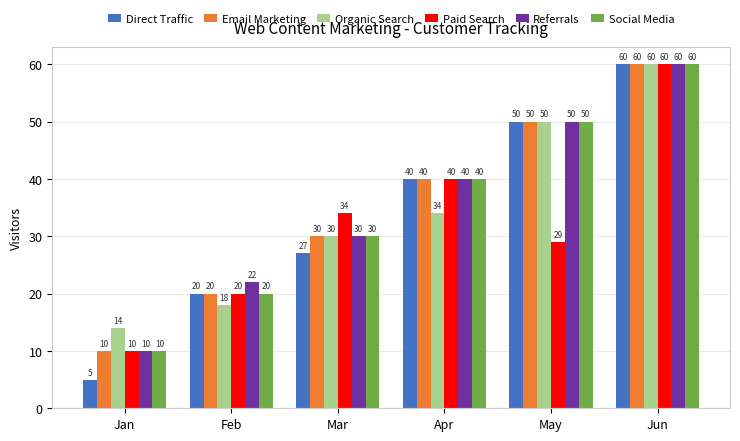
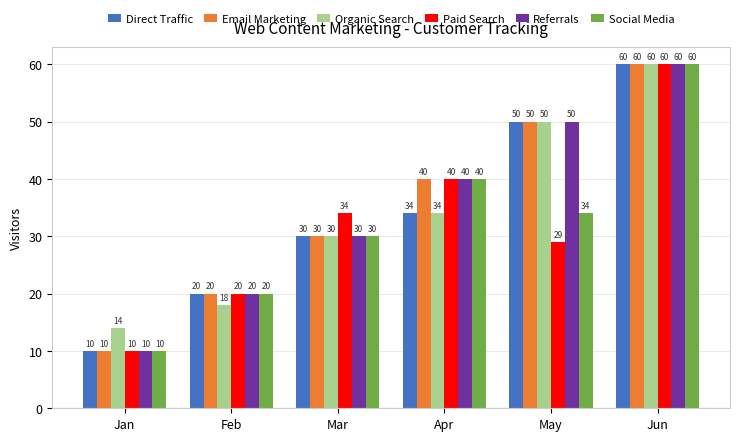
  {
    "Direct Traffic": {
-     "Jan": 5,
+     "Jan": 10,
      "Feb": 20,
-     "Mar": 27,
-     "Apr": 40,
+     "Mar": 30,
+     "Apr": 34,
      "May": 50,
      "Jun": 60
    },
    "Email Marketing": {
      "Jan": 10,
      "Feb": 20,
      "Mar": 30,
      "Apr": 40,
      "May": 50,
      "Jun": 60
    },
    "Organic Search": {
      "Jan": 14,
      "Feb": 18,
      "Mar": 30,
      "Apr": 34,
      "May": 50,
      "Jun": 60
    },
    "Paid Search": {
      "Jan": 10,
      "Feb": 20,
      "Mar": 34,
      "Apr": 40,
      "May": 29,
      "Jun": 60
    },
    "Referrals": {
      "Jan": 10,
-     "Feb": 22,
+     "Feb": 20,
      "Mar": 30,
      "Apr": 40,
      "May": 50,
      "Jun": 60
    },
    "Social Media": {
      "Jan": 10,
      "Feb": 20,
      "Mar": 30,
      "Apr": 40,
-     "May": 50,
+     "May": 34,
      "Jun": 60
    }
  }
